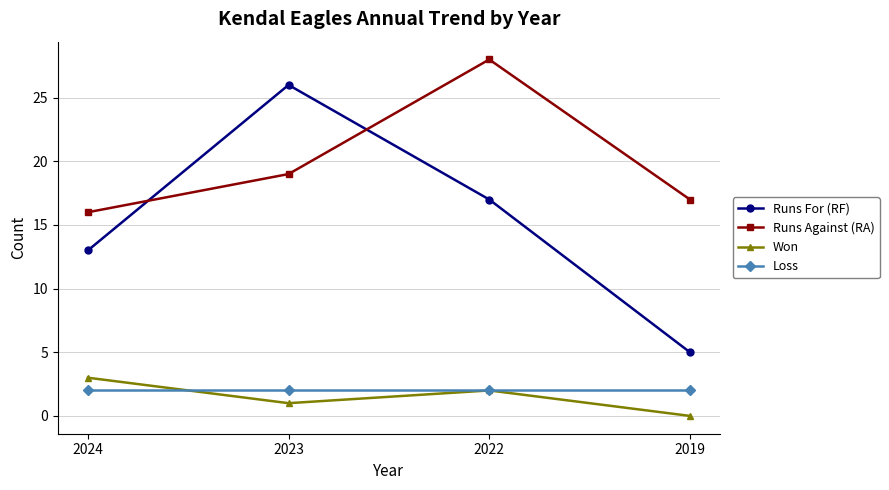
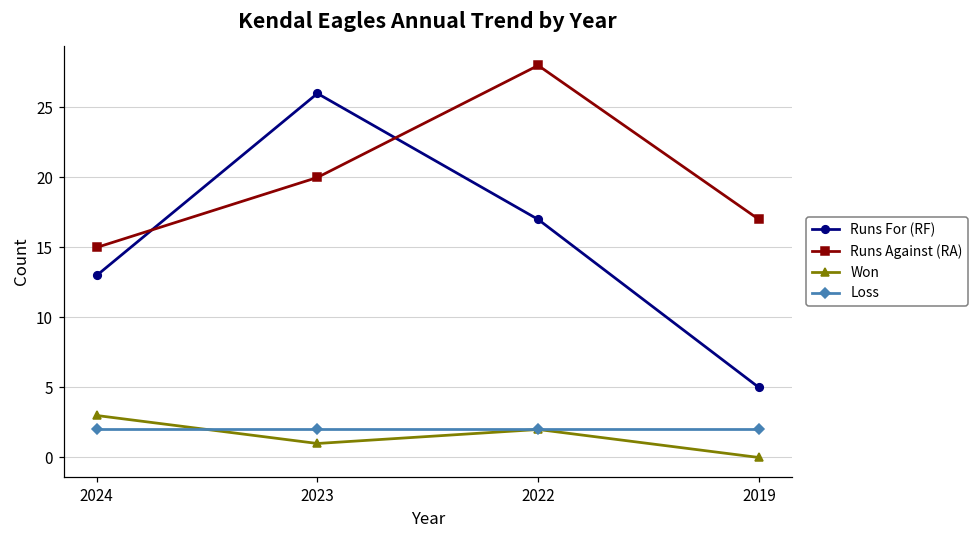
  {
    "Runs For (RF)": {
      "2024": 13,
      "2023": 26,
      "2022": 17,
      "2019": 5
    },
    "Runs Against (RA)": {
-     "2024": 16,
-     "2023": 19,
+     "2024": 15,
+     "2023": 20,
      "2022": 28,
      "2019": 17
    },
    "Won": {
      "2024": 3,
      "2023": 1,
      "2019": 0
    },
    "Loss": {
      "2024": 2,
      "2023": 2,
      "2019": 2
    }
  }
